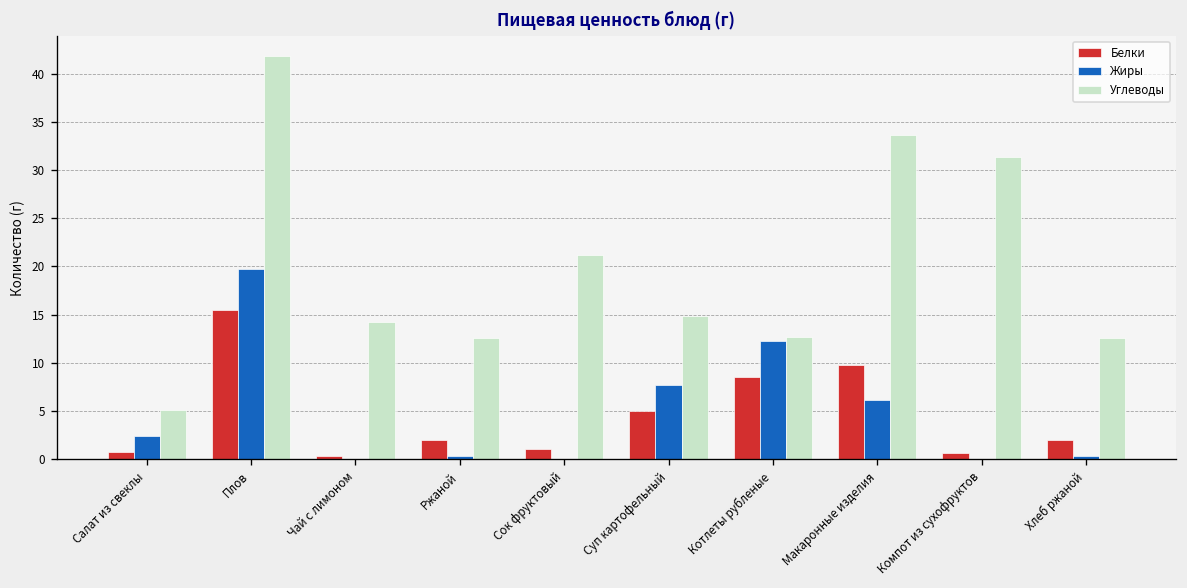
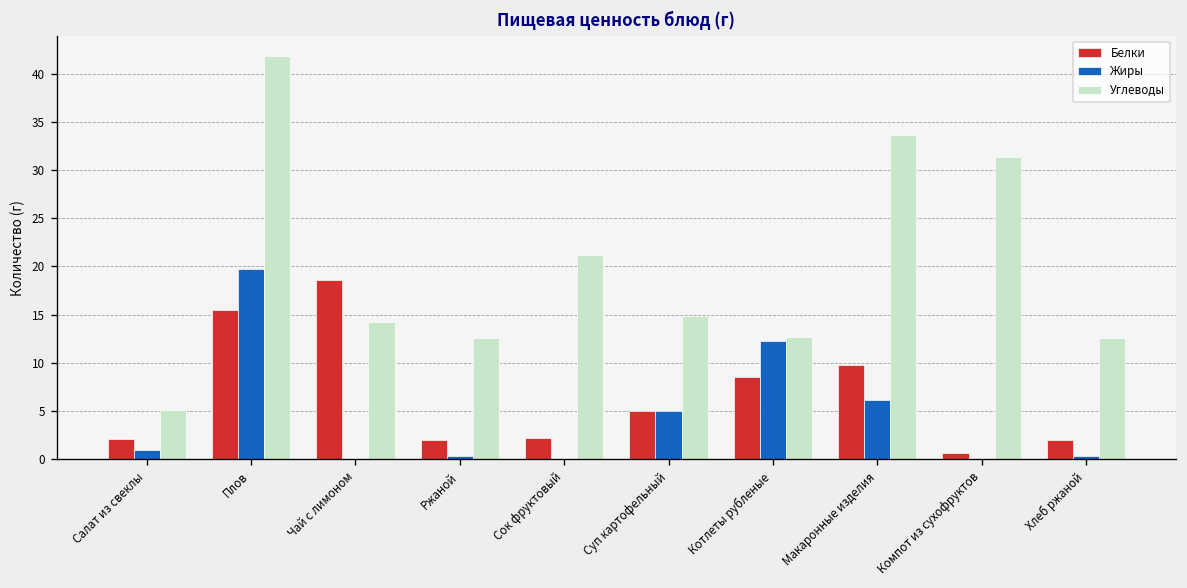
  {
    "Белки": {
-     "Салат из свеклы": 1,
+     "Салат из свеклы": 2,
      "Плов": 15,
-     "Чай с лимоном": 0,
+     "Чай с лимоном": 19,
      "Ржаной": 2,
-     "Сок фруктовый": 1,
+     "Сок фруктовый": 2,
      "Суп картофельный": 5,
      "Котлеты рубленые": 9,
      "Макаронные изделия": 10,
      "Компот из сухофруктов": 1,
      "Хлеб ржаной": 2
    },
    "Жиры": {
-     "Салат из свеклы": 2,
+     "Салат из свеклы": 1,
      "Плов": 20,
      "Чай с лимоном": 0,
      "Сок фруктовый": 0,
-     "Суп картофельный": 8,
+     "Суп картофельный": 5,
      "Котлеты рубленые": 12,
      "Макаронные изделия": 6,
      "Компот из сухофруктов": 0
    },
    "Углеводы": {
      "Салат из свеклы": 5,
      "Плов": 42,
      "Чай с лимоном": 14,
      "Ржаной": 13,
      "Сок фруктовый": 21,
      "Суп картофельный": 15,
      "Котлеты рубленые": 13,
      "Макаронные изделия": 34,
      "Компот из сухофруктов": 31,
      "Хлеб ржаной": 13
    }
  }
